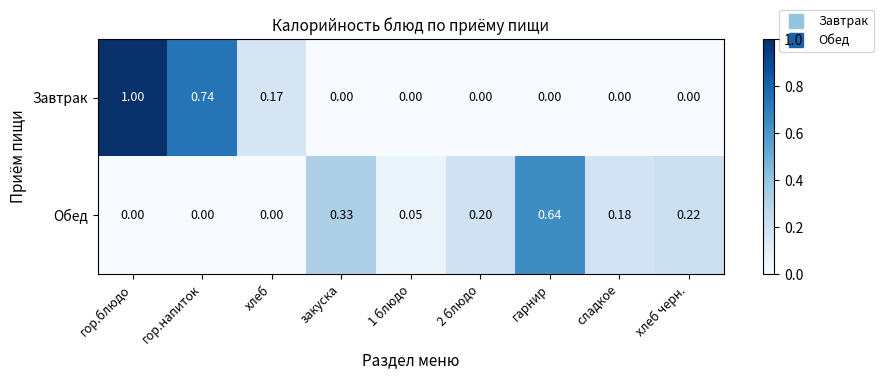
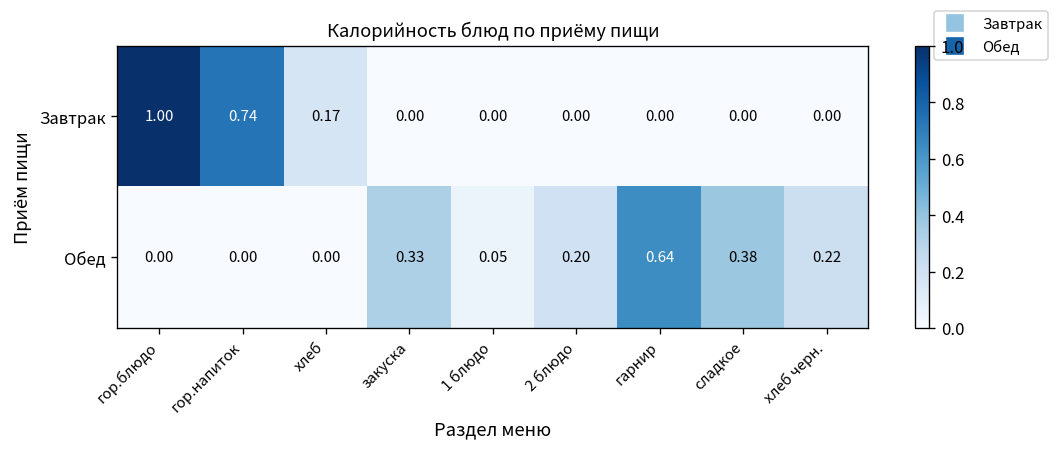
  {
    "Завтрак": {
      "гор.блюдо": 1.00,
      "гор.напиток": 0.74,
      "хлеб": 0.17,
      "закуска": 0.00,
      "1 блюдо": 0.00,
      "2 блюдо": 0.00,
      "гарнир": 0.00,
      "сладкое": 0.00,
      "хлеб черн.": 0.00
    },
    "Обед": {
      "гор.блюдо": 0.00,
      "гор.напиток": 0.00,
      "хлеб": 0.00,
      "закуска": 0.33,
      "1 блюдо": 0.05,
      "2 блюдо": 0.20,
      "гарнир": 0.64,
-     "сладкое": 0.18,
+     "сладкое": 0.38,
      "хлеб черн.": 0.22
    }
  }
